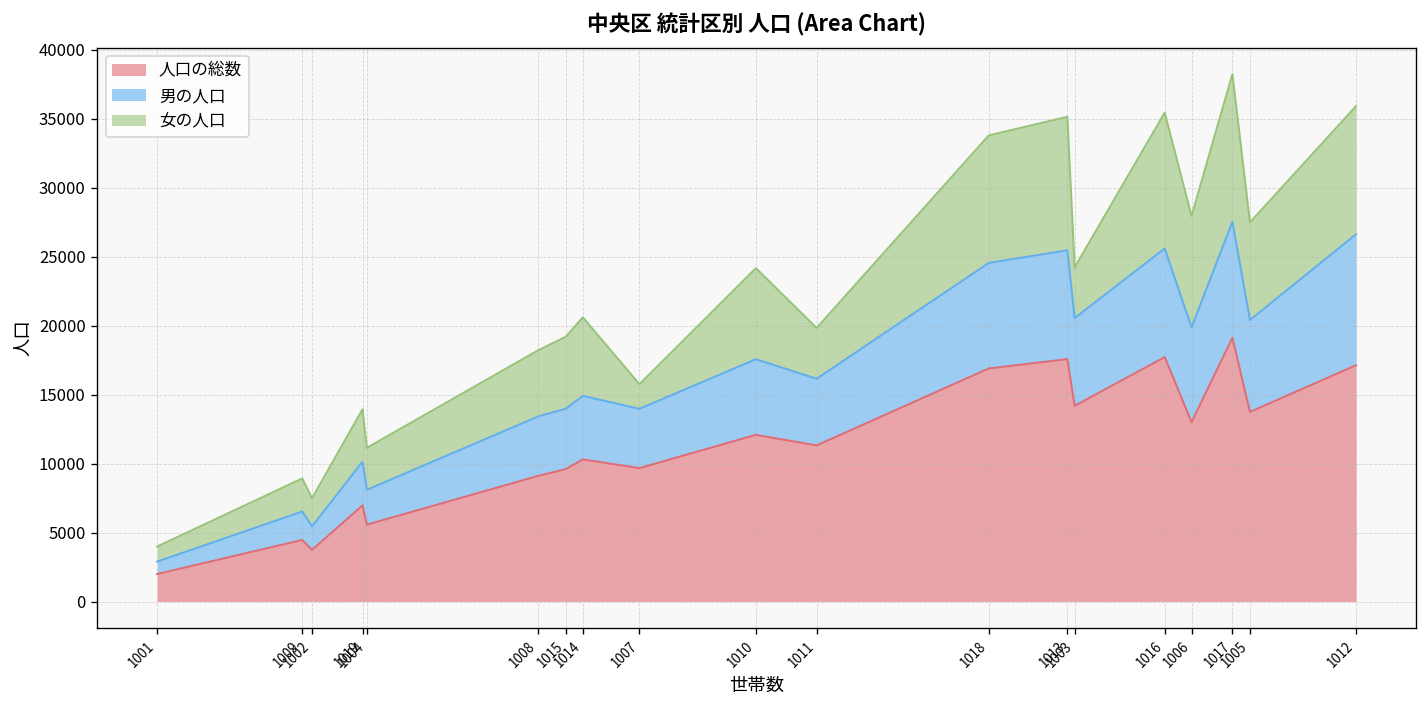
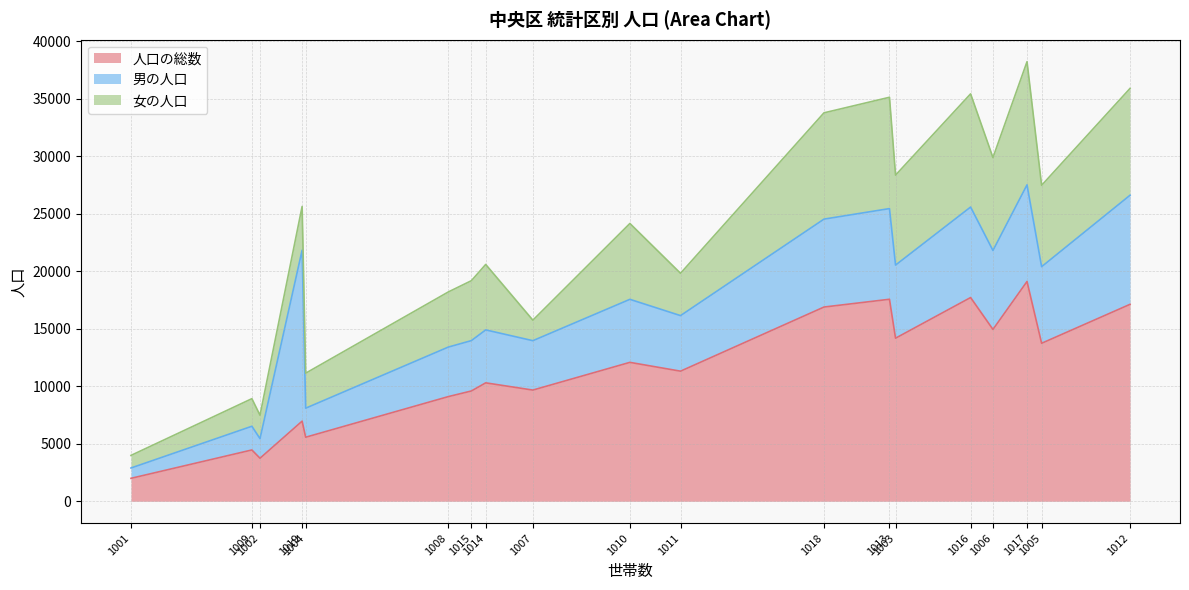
  {
    "人口の総数": {
      "1001": 2000,
      "1009": 4500,
      "1002": 3700,
      "1019": 7000,
      "1004": 5600,
      "1008": 9100,
      "1015": 9600,
      "1014": 10300,
      "1007": 9700,
      "1010": 12100,
      "1011": 11300,
      "1018": 16900,
      "1013": 17600,
      "1003": 14200,
      "1016": 17700,
-     "1006": 13000,
+     "1006": 14900,
      "1017": 19100,
      "1005": 13700,
      "1012": 17100
    },
    "男の人口": {
      "1001": 900,
      "1009": 2100,
      "1002": 1700,
-     "1019": 3200,
+     "1019": 14900,
      "1004": 2500,
      "1008": 4300,
      "1015": 4400,
      "1014": 4600,
      "1007": 4300,
      "1010": 5500,
      "1011": 4800,
      "1018": 7600,
      "1013": 7900,
      "1003": 6400,
      "1016": 7900,
      "1006": 6900,
      "1017": 8400,
      "1005": 6700,
      "1012": 9500
    },
    "女の人口": {
      "1001": 1100,
      "1009": 2400,
      "1002": 2000,
      "1019": 3800,
      "1004": 3000,
      "1008": 4800,
      "1015": 5200,
      "1014": 5700,
      "1007": 1800,
      "1010": 6600,
      "1011": 3700,
      "1018": 9200,
      "1013": 9700,
-     "1003": 3700,
+     "1003": 7800,
      "1016": 9800,
      "1006": 8100,
      "1017": 10700,
      "1005": 7100,
      "1012": 9300
    }
  }
